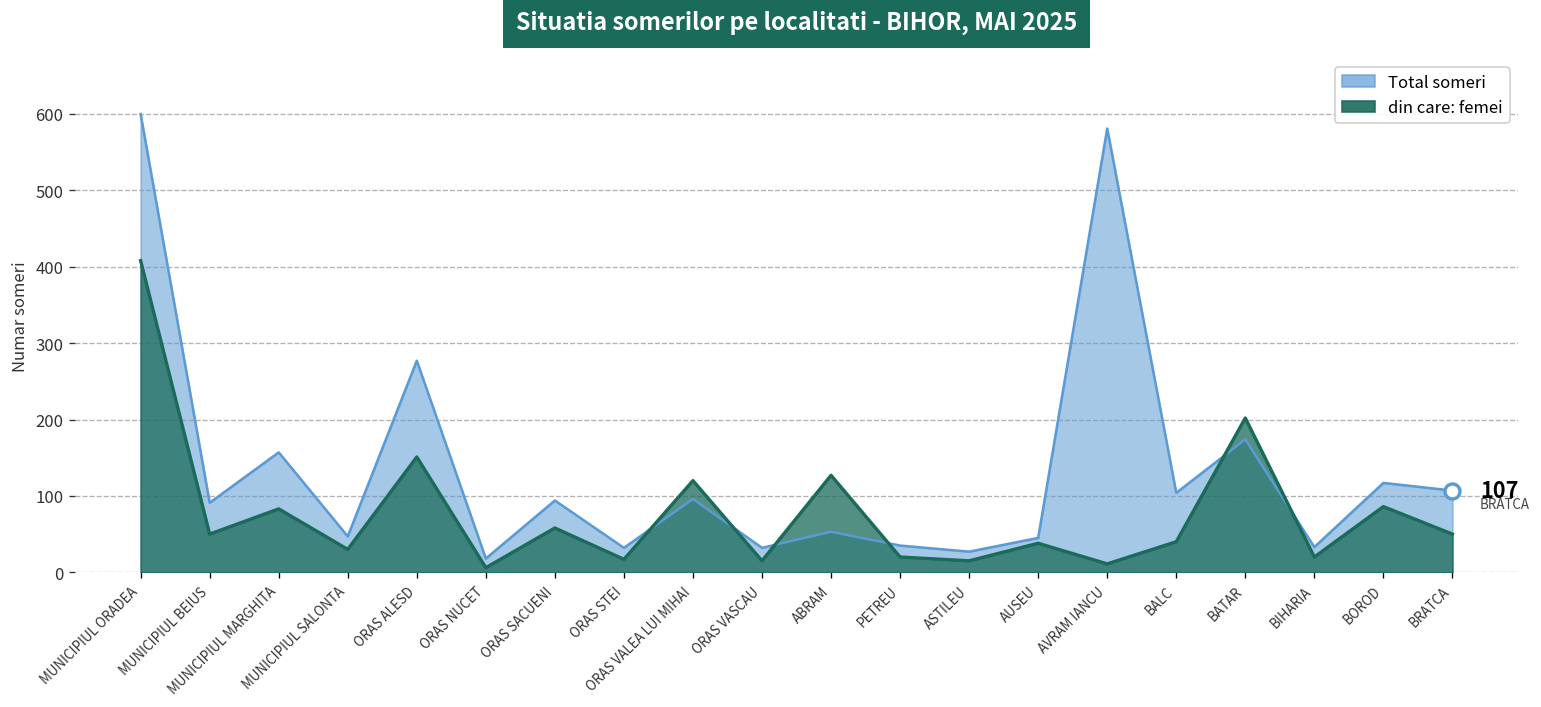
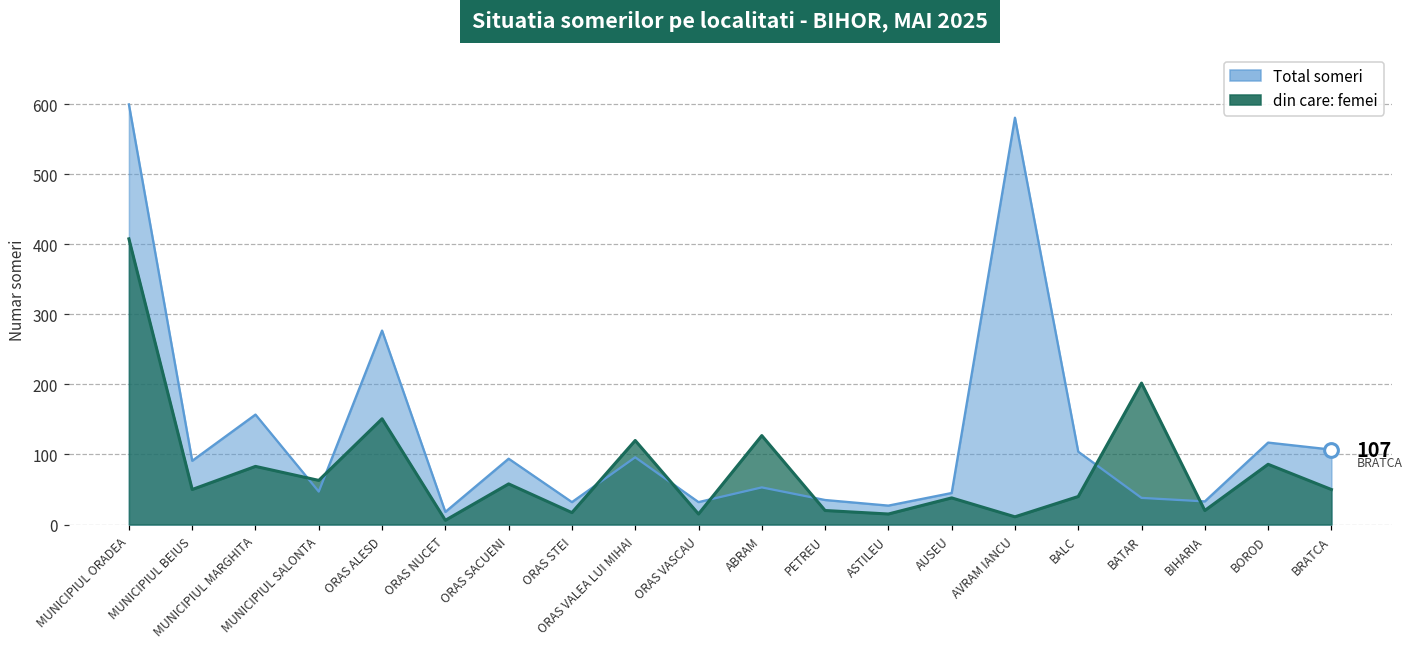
  {
    "Total someri": {
      "MUNICIPIUL ORADEA": 600,
      "MUNICIPIUL BEIUS": 90,
      "MUNICIPIUL MARGHITA": 160,
      "MUNICIPIUL SALONTA": 50,
      "ORAS ALESD": 280,
      "ORAS NUCET": 20,
      "ORAS SACUENI": 90,
      "ORAS STEI": 30,
      "ORAS VALEA LUI MIHAI": 100,
      "ORAS VASCAU": 30,
      "ABRAM": 50,
      "PETREU": 40,
      "ASTILEU": 30,
      "AUSEU": 50,
      "AVRAM IANCU": 580,
      "BALC": 100,
-     "BATAR": 170,
+     "BATAR": 40,
      "BIHARIA": 30,
      "BOROD": 120
    },
    "din care: femei": {
      "MUNICIPIUL ORADEA": 410,
      "MUNICIPIUL BEIUS": 50,
      "MUNICIPIUL MARGHITA": 80,
-     "MUNICIPIUL SALONTA": 30,
+     "MUNICIPIUL SALONTA": 60,
      "ORAS ALESD": 150,
      "ORAS NUCET": 10,
      "ORAS SACUENI": 60,
      "ORAS STEI": 20,
      "ORAS VALEA LUI MIHAI": 120,
      "ORAS VASCAU": 20,
      "ABRAM": 130,
      "PETREU": 20,
      "ASTILEU": 20,
      "AUSEU": 40,
      "AVRAM IANCU": 10,
      "BALC": 40,
      "BATAR": 200,
      "BIHARIA": 20,
      "BOROD": 90,
      "BRATCA": 50
    }
  }
